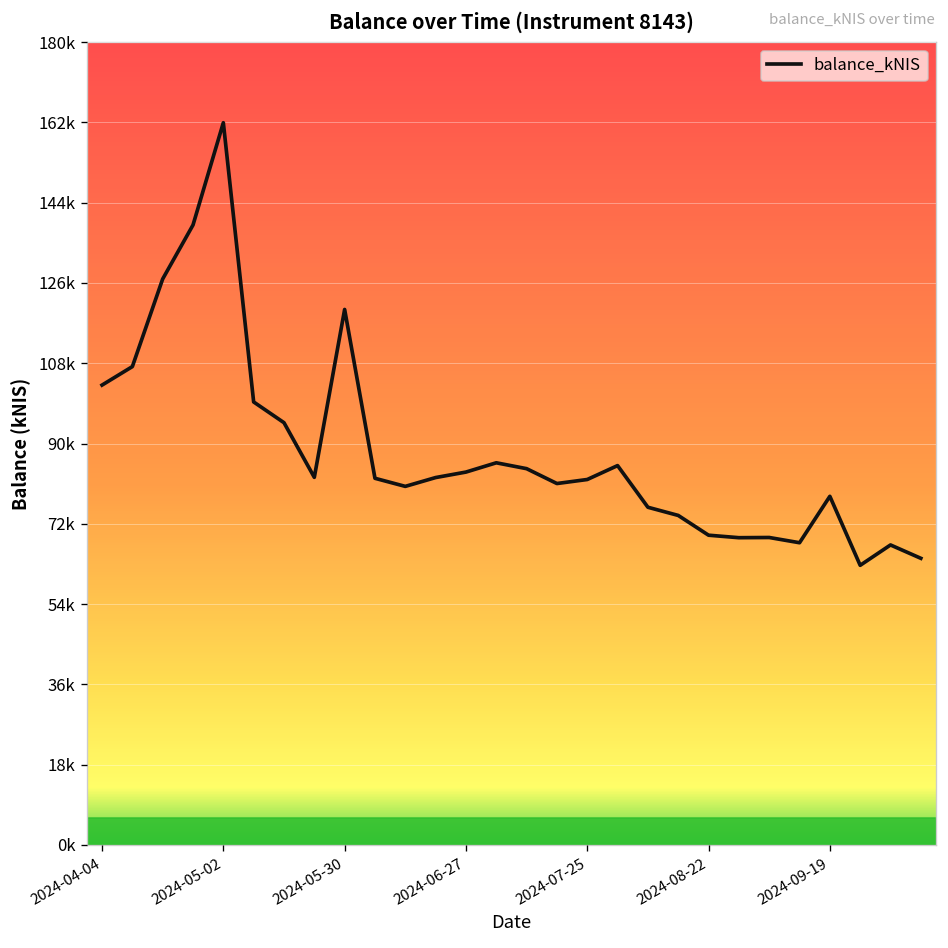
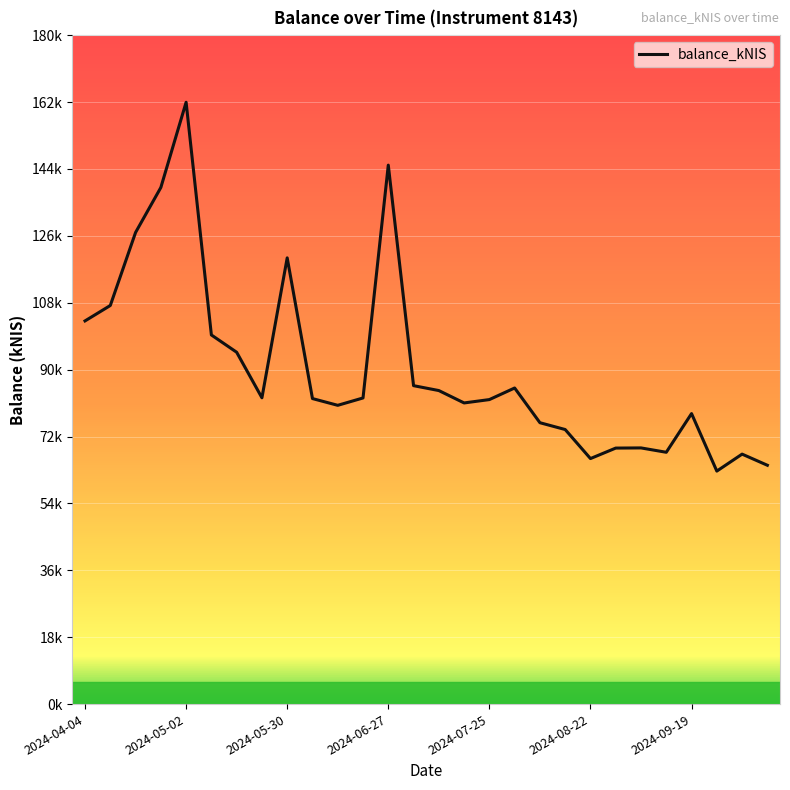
  {
    "2024-04-04": 103000,
    "2024-05-02": 162000,
    "2024-05-30": 120000,
-   "2024-06-27": 84000,
+   "2024-06-27": 145000,
    "2024-07-25": 82000,
-   "2024-08-22": 69000,
+   "2024-08-22": 66000,
    "2024-09-19": 78000
  }
